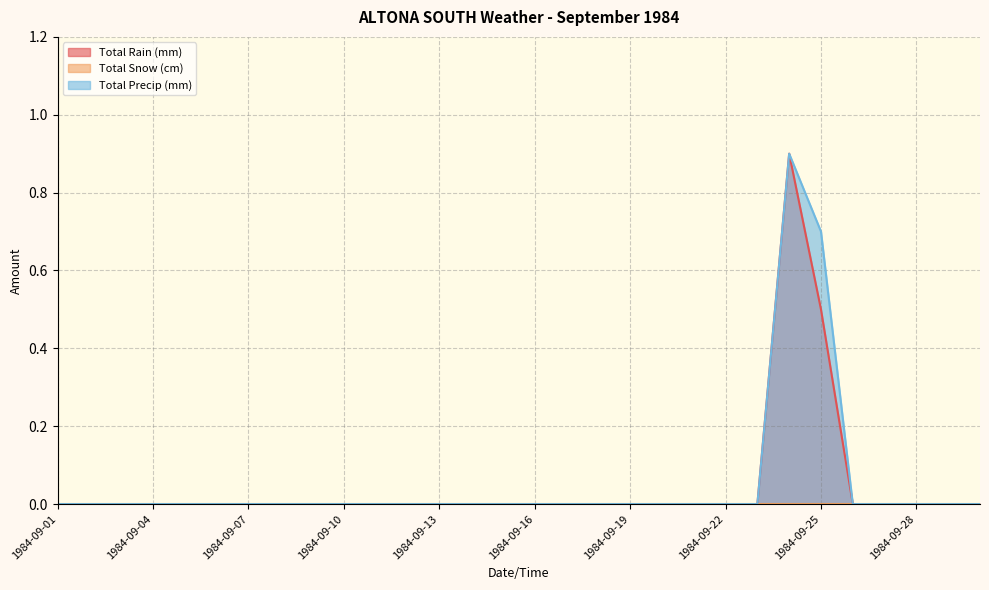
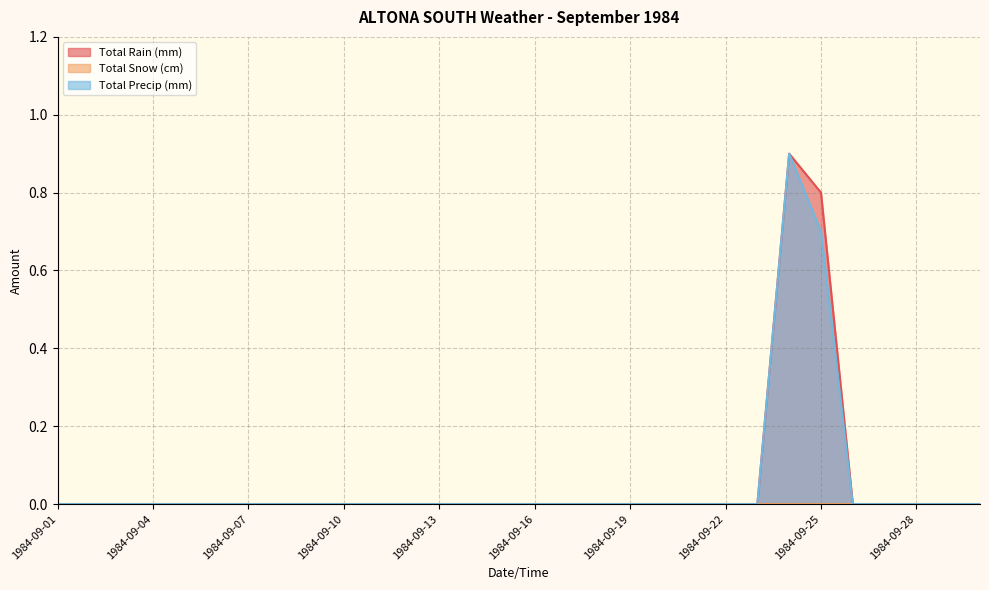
  {
    "Total Rain (mm)": {
-     "1984-09-25": 0.5
+     "1984-09-25": 0.8
    },
    "Total Snow (cm)": {
      "1984-09-25": 0.0
    },
    "Total Precip (mm)": {
      "1984-09-25": 0.7
    }
  }
